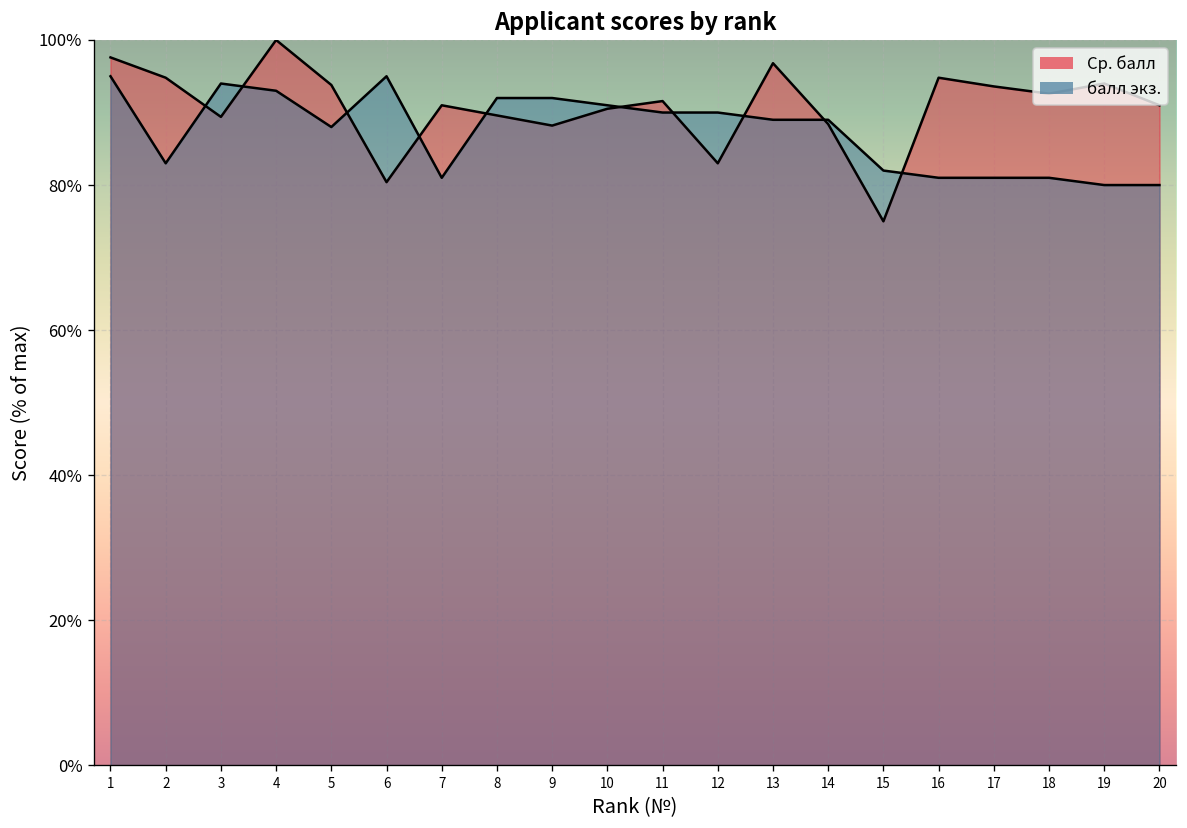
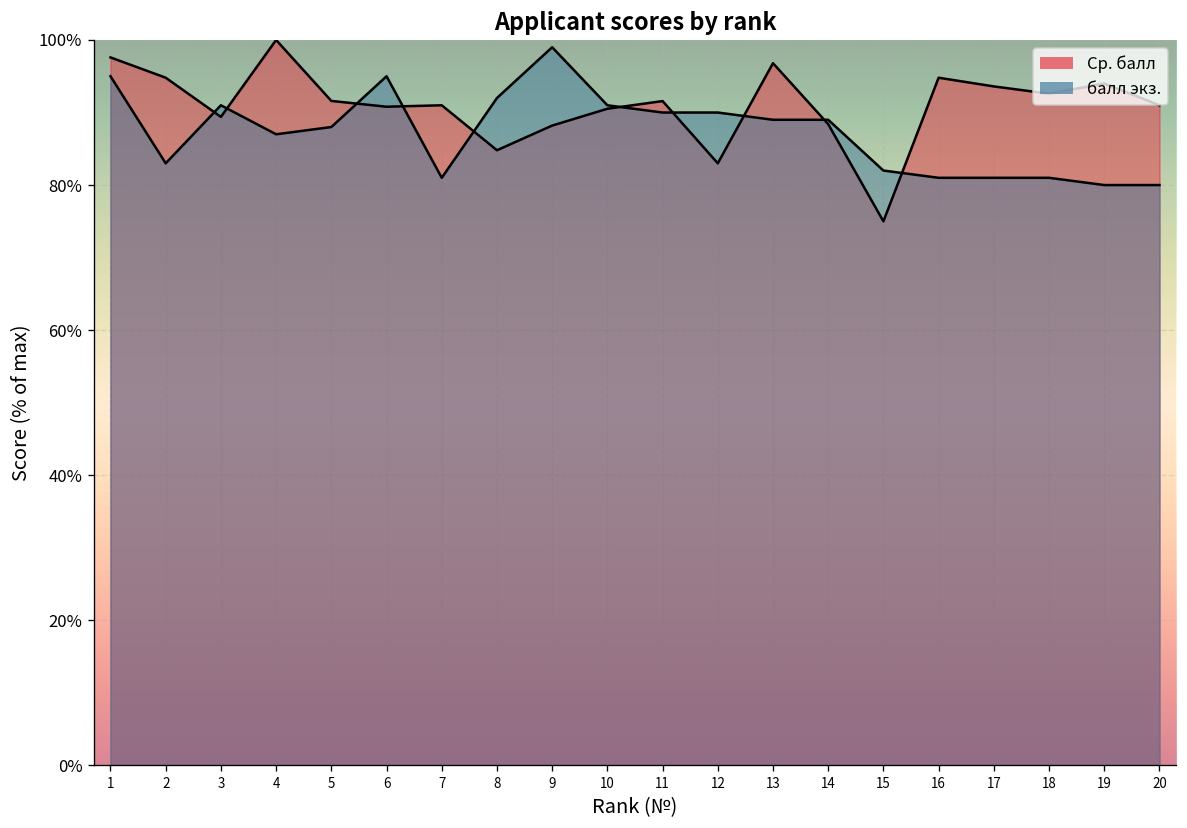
  {
    "Ср. балл": {
      "1": "98%",
      "2": "95%",
      "3": "89%",
      "4": "100%",
-     "5": "94%",
-     "6": "80%",
+     "5": "92%",
+     "6": "91%",
      "7": "91%",
-     "8": "90%",
+     "8": "85%",
      "9": "88%",
      "10": "91%",
      "11": "92%",
      "12": "83%",
      "13": "97%",
      "14": "88%",
      "15": "75%",
      "16": "95%",
      "17": "94%",
      "20": "91%"
    },
    "балл экз.": {
      "1": "95%",
      "2": "83%",
-     "3": "94%",
-     "4": "93%",
+     "3": "91%",
+     "4": "87%",
      "5": "88%",
      "6": "95%",
      "7": "81%",
      "8": "92%",
-     "9": "92%",
+     "9": "99%",
      "10": "91%",
      "11": "90%",
      "12": "90%",
      "13": "89%",
      "14": "89%",
      "15": "82%",
      "16": "81%",
      "17": "81%",
      "18": "81%",
      "19": "80%",
      "20": "80%"
    }
  }
